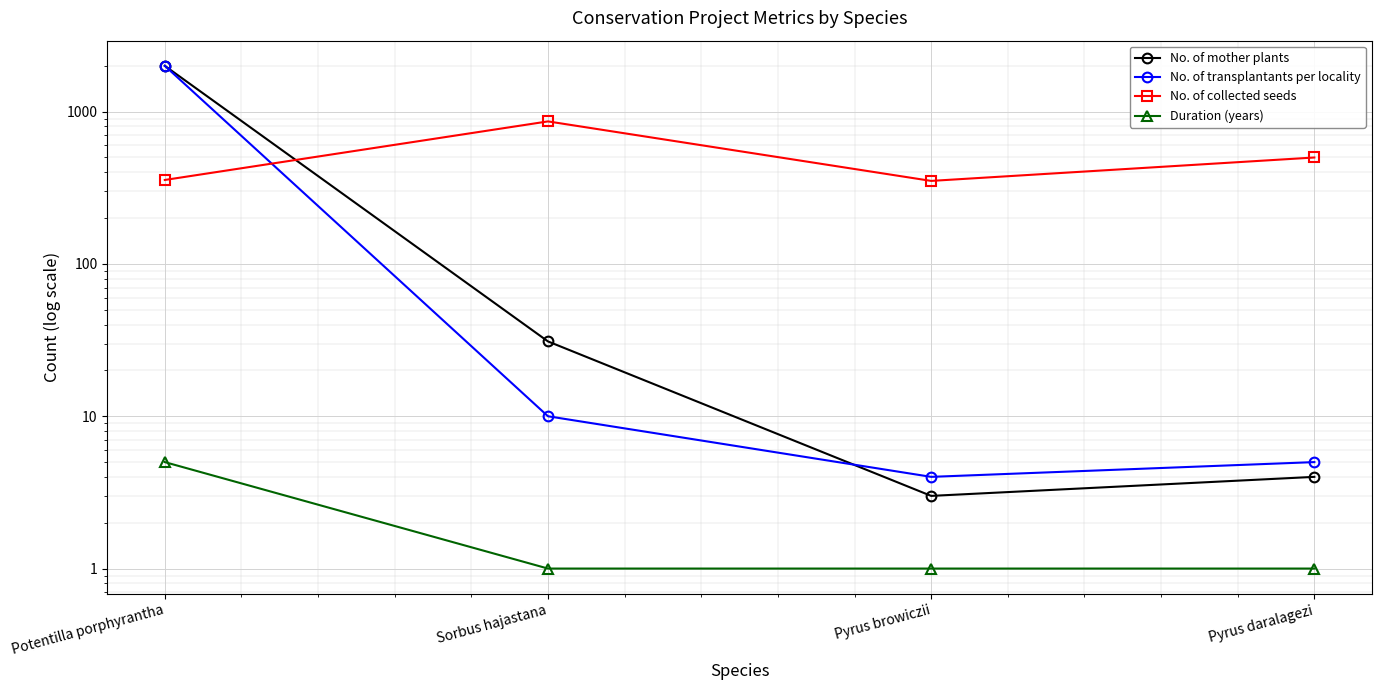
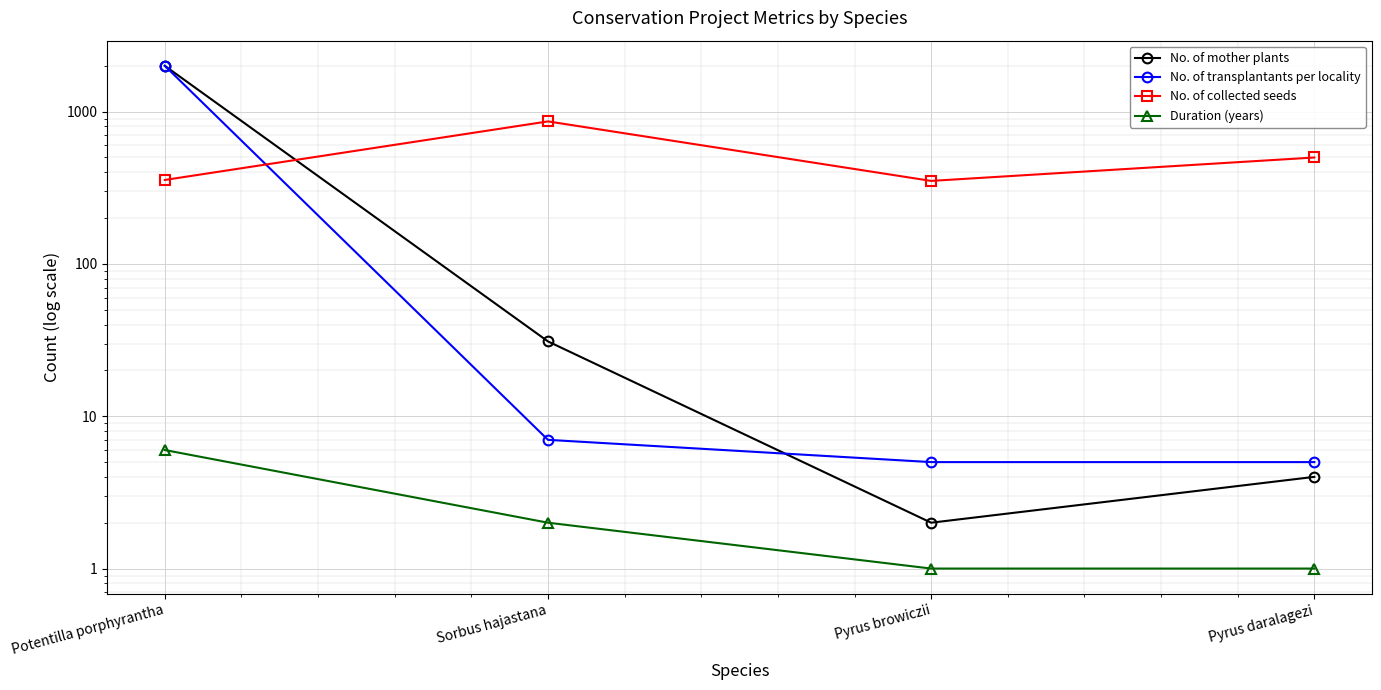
  {
    "No. of mother plants": {
      "Sorbus hajastana": 31,
-     "Pyrus browiczii": 3,
+     "Pyrus browiczii": 2,
      "Pyrus daralagezi": 4
    },
    "No. of transplantants per locality": {
-     "Sorbus hajastana": 10,
-     "Pyrus browiczii": 4,
+     "Sorbus hajastana": 7,
+     "Pyrus browiczii": 5,
      "Pyrus daralagezi": 5
    },
    "No. of collected seeds": {
      "Potentilla porphyrantha": 360,
      "Sorbus hajastana": 900,
      "Pyrus browiczii": 350,
      "Pyrus daralagezi": 500
    },
    "Duration (years)": {
-     "Potentilla porphyrantha": 5,
-     "Sorbus hajastana": 1,
+     "Potentilla porphyrantha": 6,
+     "Sorbus hajastana": 2,
      "Pyrus browiczii": 1,
      "Pyrus daralagezi": 1
    }
  }
